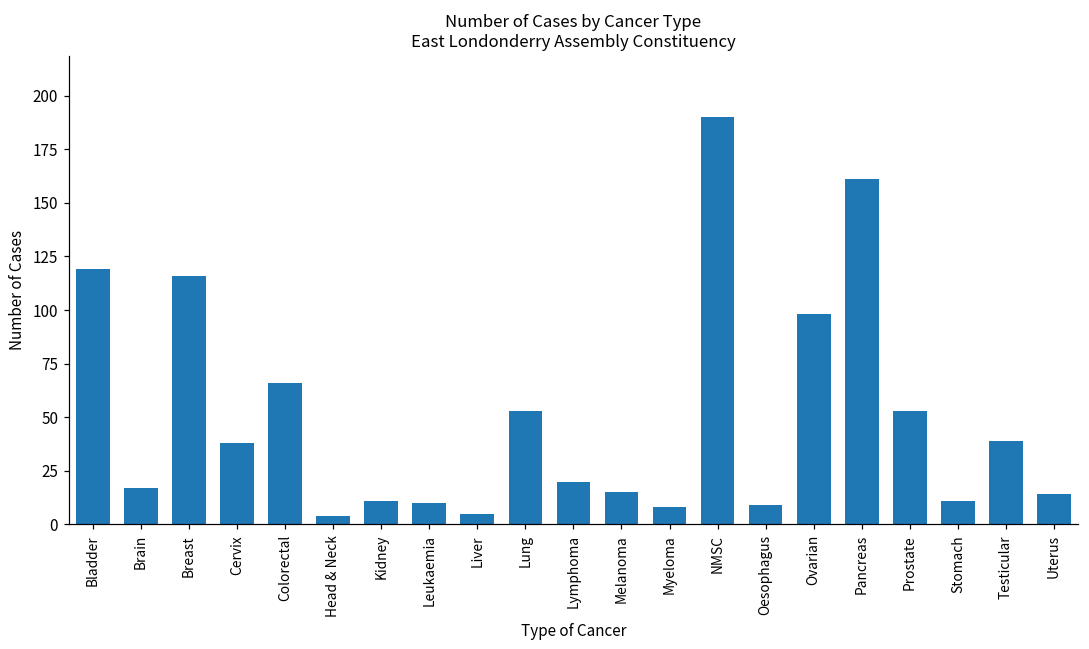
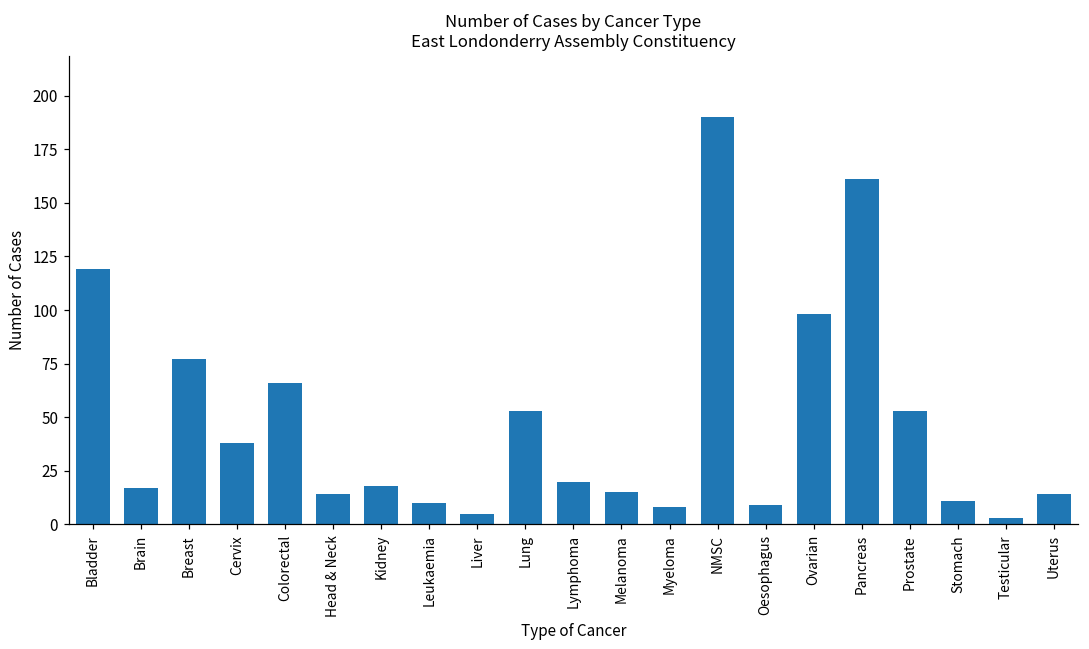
  {
    "Bladder": 119,
    "Brain": 17,
-   "Breast": 116,
+   "Breast": 77,
    "Cervix": 38,
    "Colorectal": 66,
-   "Head & Neck": 4,
-   "Kidney": 11,
+   "Head & Neck": 14,
+   "Kidney": 18,
    "Leukaemia": 10,
    "Liver": 5,
    "Lung": 53,
    "Lymphoma": 20,
    "Melanoma": 15,
    "Myeloma": 8,
    "NMSC": 190,
    "Oesophagus": 9,
    "Ovarian": 98,
    "Pancreas": 161,
    "Prostate": 53,
    "Stomach": 11,
-   "Testicular": 39,
+   "Testicular": 3,
    "Uterus": 14
  }
